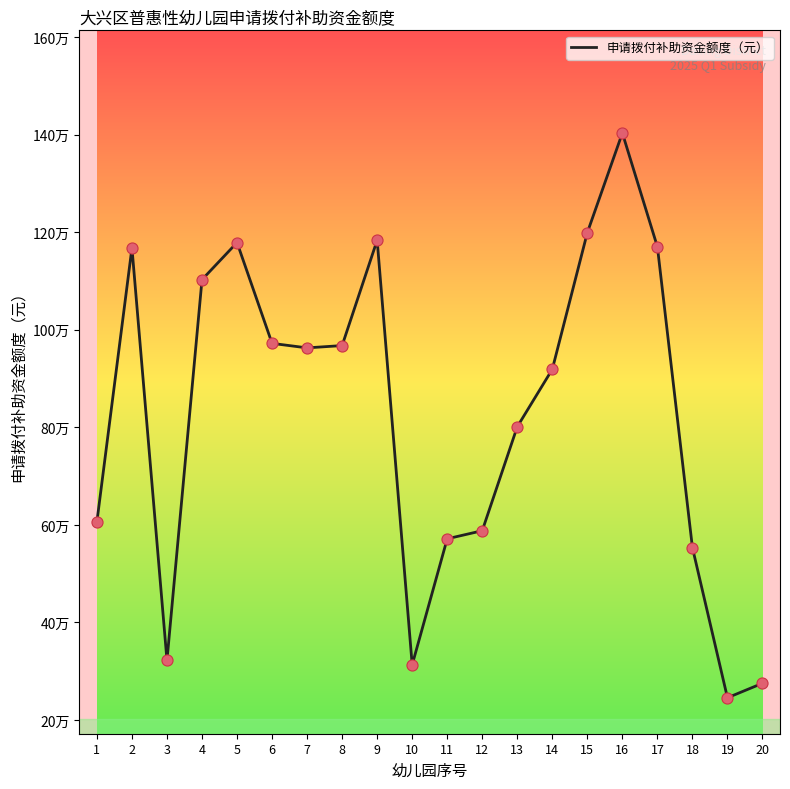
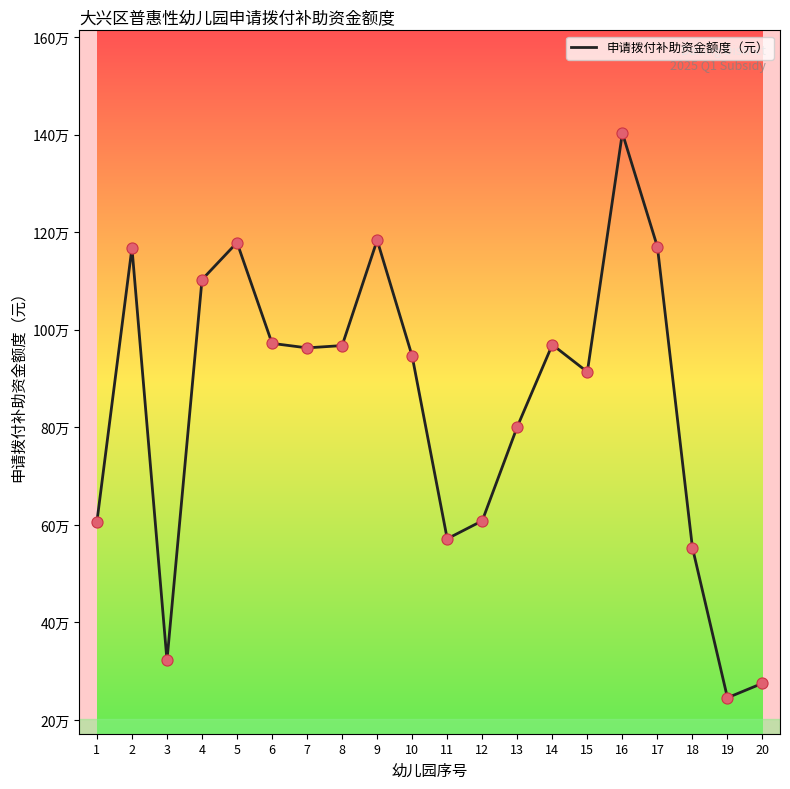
  {
    "1": "61万",
    "2": "117万",
    "3": "32万",
    "4": "110万",
    "5": "118万",
    "6": "97万",
    "7": "96万",
    "8": "97万",
    "9": "118万",
-   "10": "31万",
+   "10": "95万",
    "11": "57万",
-   "12": "59万",
+   "12": "61万",
    "13": "80万",
-   "14": "92万",
-   "15": "120万",
+   "14": "97万",
+   "15": "91万",
    "16": "140万",
    "17": "117万",
    "18": "55万",
    "19": "25万",
    "20": "28万"
  }
